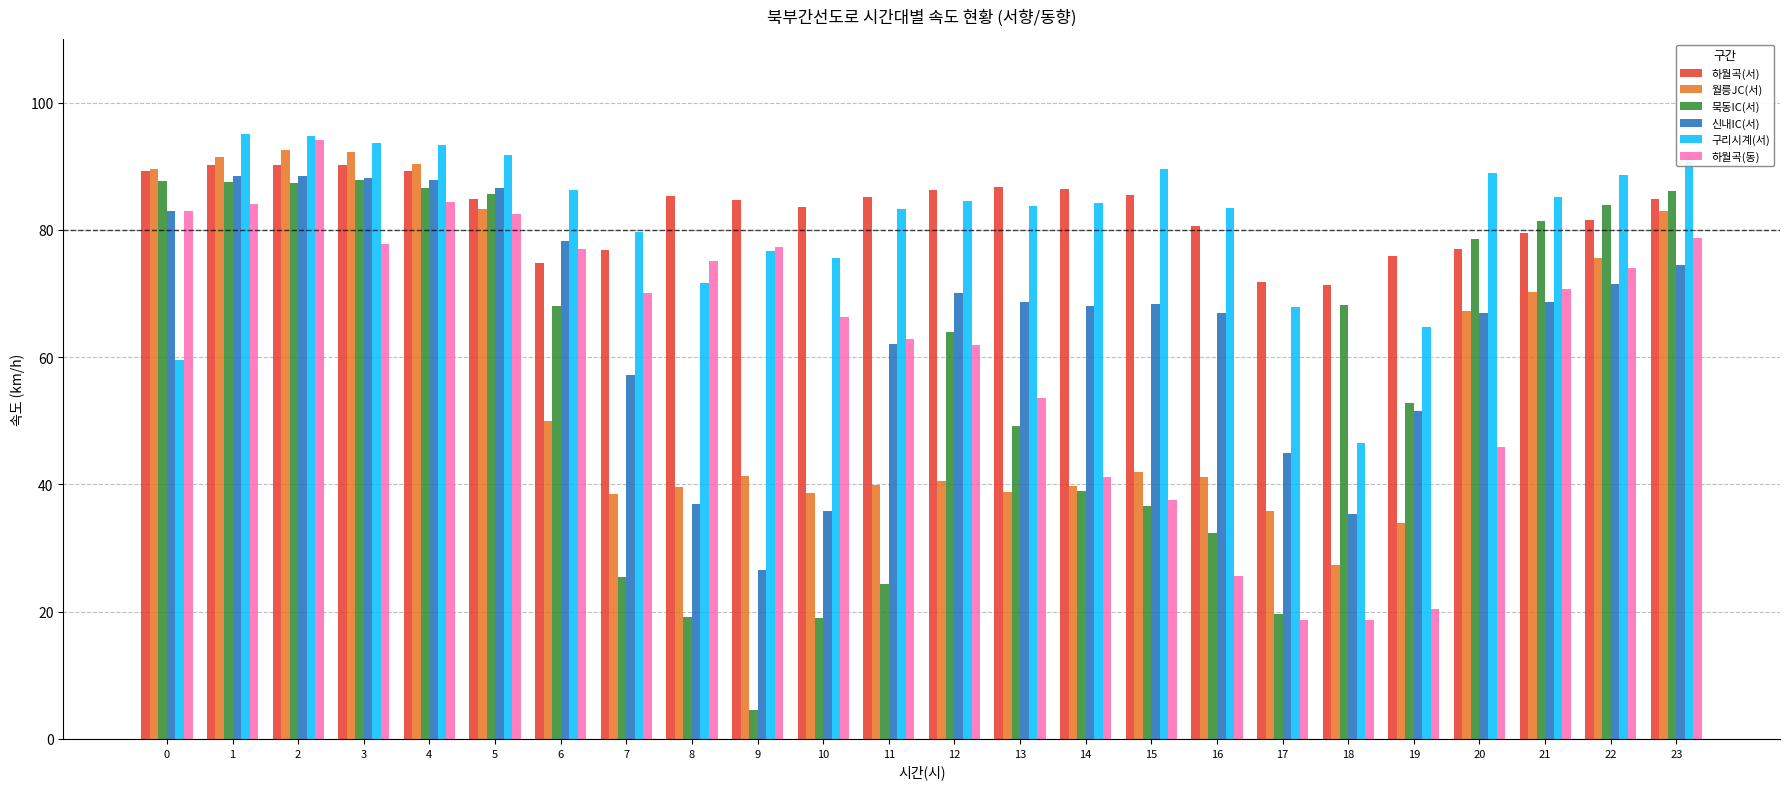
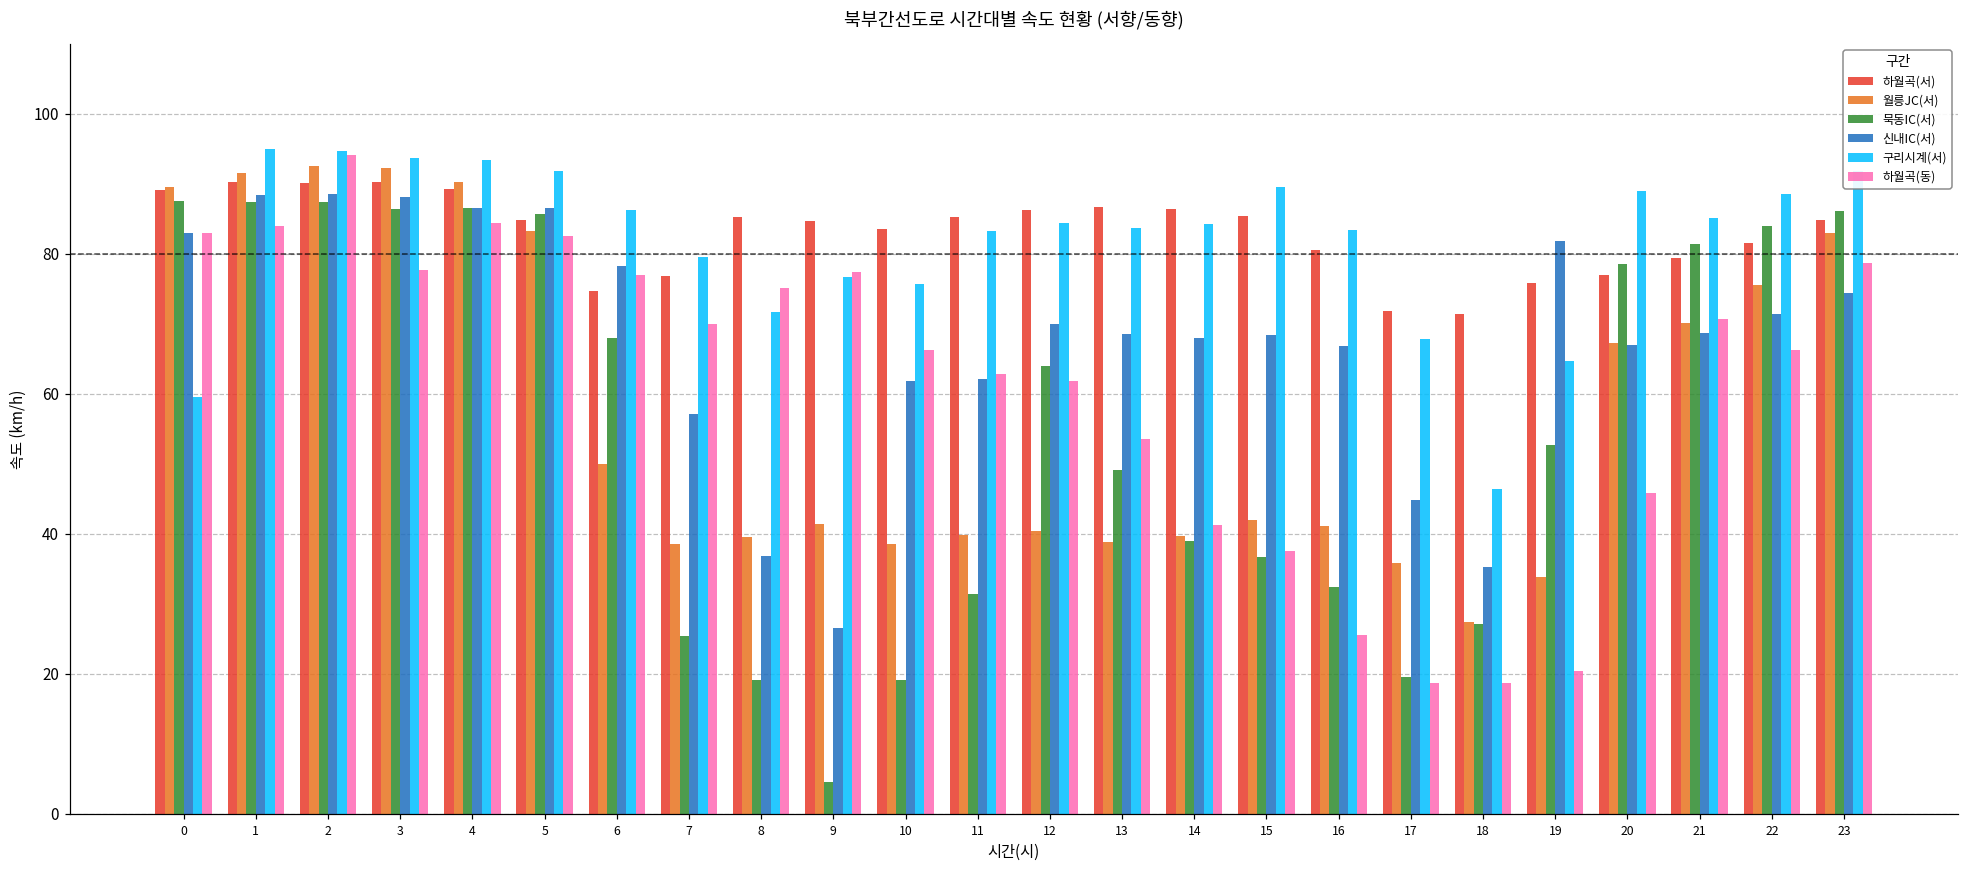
  {
    "묵동IC(서)": {
      "0": 88,
      "1": 87,
      "2": 87,
-     "3": 88,
+     "3": 86,
      "4": 87,
      "5": 86,
      "6": 68,
      "7": 25,
      "8": 19,
      "9": 5,
      "10": 19,
-     "11": 24,
+     "11": 31,
      "12": 64,
      "13": 49,
      "14": 39,
      "15": 37,
      "16": 32,
      "17": 20,
-     "18": 68,
+     "18": 27,
      "19": 53,
      "20": 79,
      "21": 81,
      "22": 84,
      "23": 86
    },
    "신내IC(서)": {
      "0": 83,
      "1": 88,
      "2": 89,
      "3": 88,
-     "4": 88,
+     "4": 87,
      "5": 87,
      "6": 78,
      "7": 57,
      "8": 37,
      "9": 27,
-     "10": 36,
+     "10": 62,
      "11": 62,
      "12": 70,
      "13": 69,
      "14": 68,
      "15": 68,
      "16": 67,
      "17": 45,
      "18": 35,
-     "19": 52,
+     "19": 82,
      "20": 67,
      "21": 69,
      "22": 71,
      "23": 74
    },
    "구리시계(서)": {
      "0": 60,
      "1": 95,
      "2": 95,
      "3": 94,
      "4": 93,
      "5": 92,
      "6": 86,
      "7": 80,
      "8": 72,
      "9": 77,
      "10": 76,
      "11": 83,
      "12": 84,
      "13": 84,
      "14": 84,
      "15": 90,
      "16": 83,
      "17": 68,
      "18": 46,
      "19": 65,
      "20": 89,
      "21": 85,
      "22": 89
    },
    "하월곡(동)": {
      "0": 83,
      "1": 84,
      "2": 94,
      "3": 78,
      "4": 84,
      "5": 83,
      "6": 77,
      "7": 70,
      "8": 75,
      "9": 77,
      "10": 66,
      "11": 63,
      "12": 62,
      "13": 54,
      "14": 41,
      "15": 38,
      "16": 26,
      "17": 19,
      "18": 19,
      "19": 20,
      "20": 46,
      "21": 71,
-     "22": 74,
+     "22": 66,
      "23": 79
    }
  }
